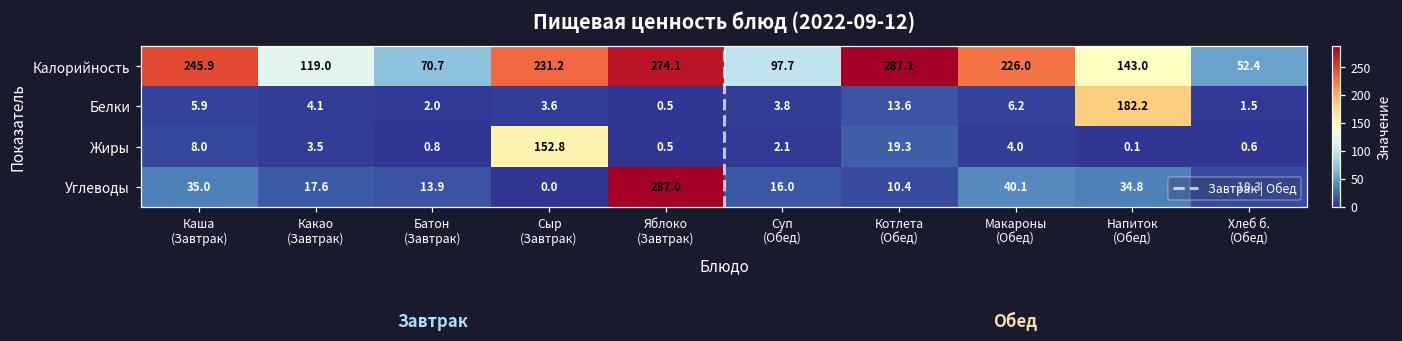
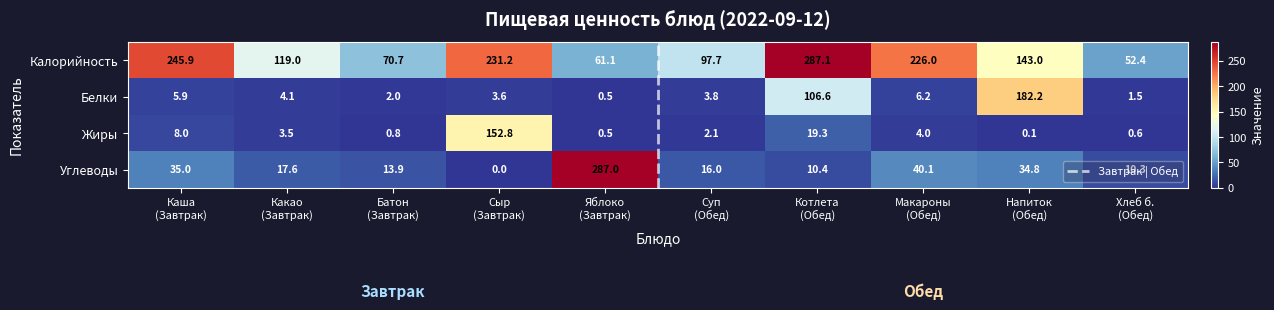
  {
    "Калорийность": {
      "Каша (Завтрак)": 245.9,
      "Какао (Завтрак)": 119.0,
      "Батон (Завтрак)": 70.7,
      "Сыр (Завтрак)": 231.2,
-     "Яблоко (Завтрак)": 274.1,
+     "Яблоко (Завтрак)": 61.1,
      "Суп (Обед)": 97.7,
      "Котлета (Обед)": 287.1,
      "Макароны (Обед)": 226.0,
      "Напиток (Обед)": 143.0,
      "Хлеб б. (Обед)": 52.4
    },
    "Белки": {
      "Каша (Завтрак)": 5.9,
      "Какао (Завтрак)": 4.1,
      "Батон (Завтрак)": 2.0,
      "Сыр (Завтрак)": 3.6,
      "Яблоко (Завтрак)": 0.5,
      "Суп (Обед)": 3.8,
-     "Котлета (Обед)": 13.6,
+     "Котлета (Обед)": 106.6,
      "Макароны (Обед)": 6.2,
      "Напиток (Обед)": 182.2,
      "Хлеб б. (Обед)": 1.5
    },
    "Жиры": {
      "Каша (Завтрак)": 8.0,
      "Какао (Завтрак)": 3.5,
      "Батон (Завтрак)": 0.8,
      "Сыр (Завтрак)": 152.8,
      "Яблоко (Завтрак)": 0.5,
      "Суп (Обед)": 2.1,
      "Котлета (Обед)": 19.3,
      "Макароны (Обед)": 4.0,
      "Напиток (Обед)": 0.1,
      "Хлеб б. (Обед)": 0.6
    },
    "Углеводы": {
      "Каша (Завтрак)": 35.0,
      "Какао (Завтрак)": 17.6,
      "Батон (Завтрак)": 13.9,
      "Сыр (Завтрак)": 0.0,
      "Яблоко (Завтрак)": 287.0,
      "Суп (Обед)": 16.0,
      "Котлета (Обед)": 10.4,
      "Макароны (Обед)": 40.1,
      "Напиток (Обед)": 34.8
    }
  }
